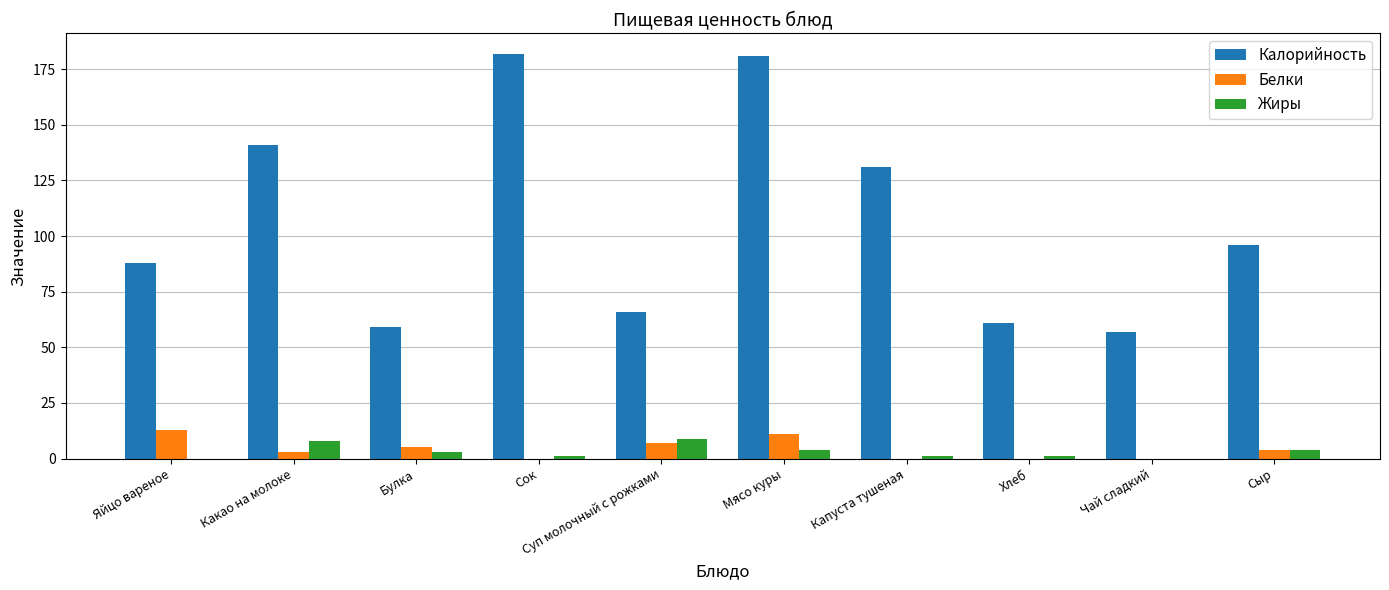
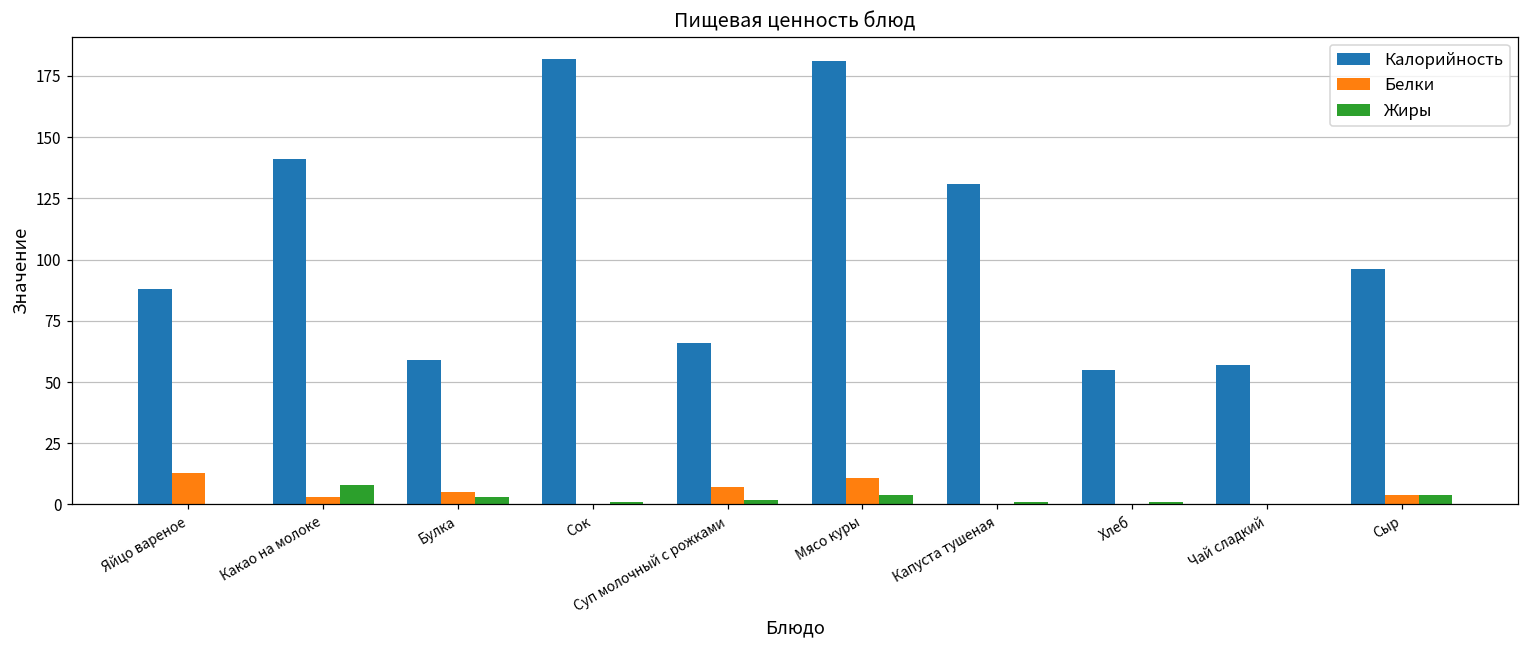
  {
    "Калорийность": {
      "Яйцо вареное": 88,
      "Какао на молоке": 141,
      "Булка": 59,
      "Сок": 182,
      "Суп молочный с рожками": 66,
      "Мясо куры": 181,
      "Капуста тушеная": 131,
-     "Хлеб": 61,
+     "Хлеб": 55,
      "Чай сладкий": 57,
      "Сыр": 96
    },
    "Белки": {
      "Яйцо вареное": 13,
      "Какао на молоке": 3,
      "Булка": 5,
      "Сок": 0,
      "Суп молочный с рожками": 7,
      "Мясо куры": 11,
      "Капуста тушеная": 0,
      "Хлеб": 0,
      "Чай сладкий": 0,
      "Сыр": 4
    },
    "Жиры": {
      "Яйцо вареное": 0,
      "Какао на молоке": 8,
      "Булка": 3,
-     "Суп молочный с рожками": 9,
+     "Суп молочный с рожками": 2,
      "Мясо куры": 4,
      "Чай сладкий": 0,
      "Сыр": 4
    }
  }
